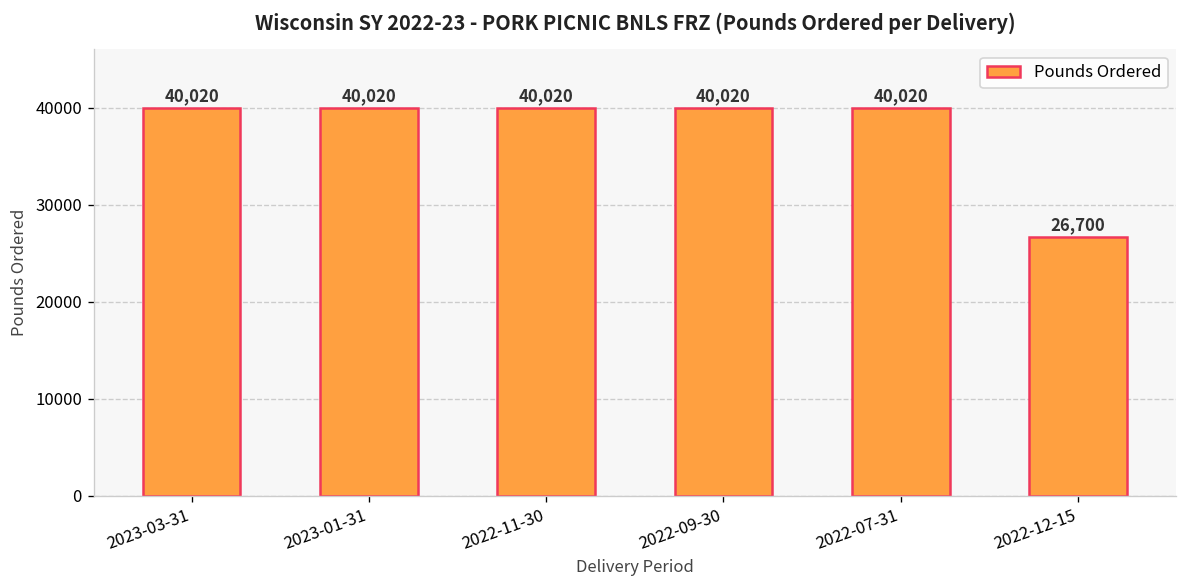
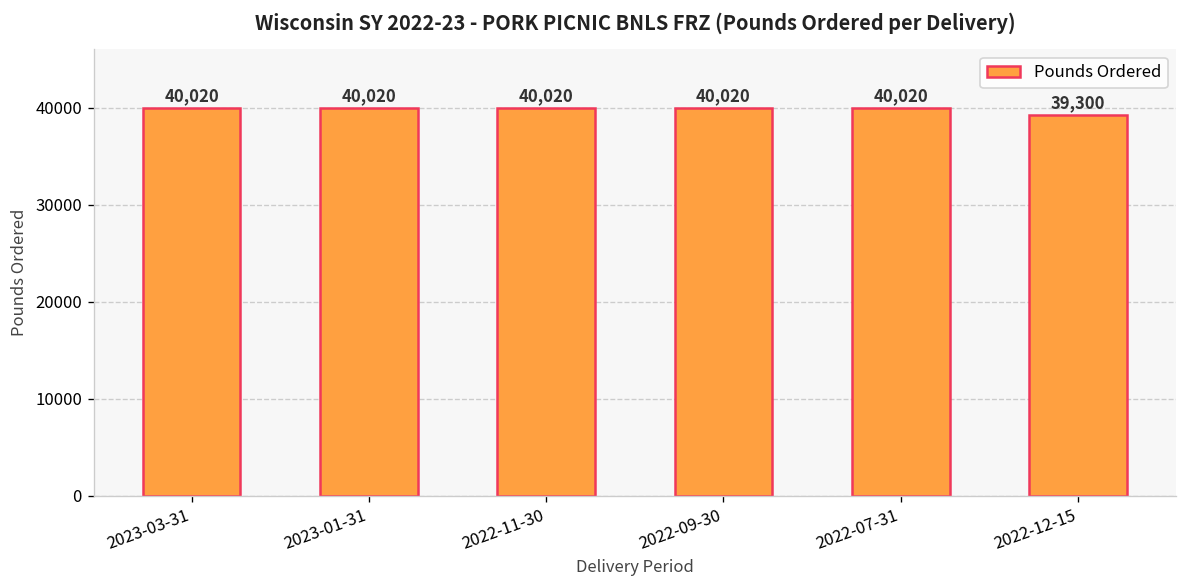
  {
    "2023-03-31": "40,020",
    "2023-01-31": "40,020",
    "2022-11-30": "40,020",
    "2022-09-30": "40,020",
    "2022-07-31": "40,020",
-   "2022-12-15": "26,700"
+   "2022-12-15": "39,300"
  }
